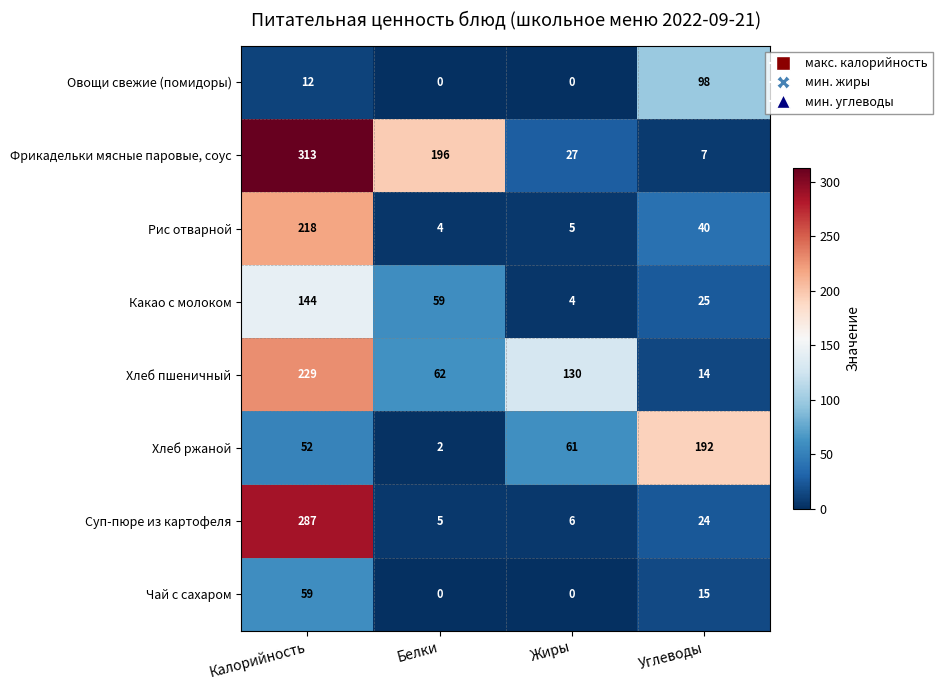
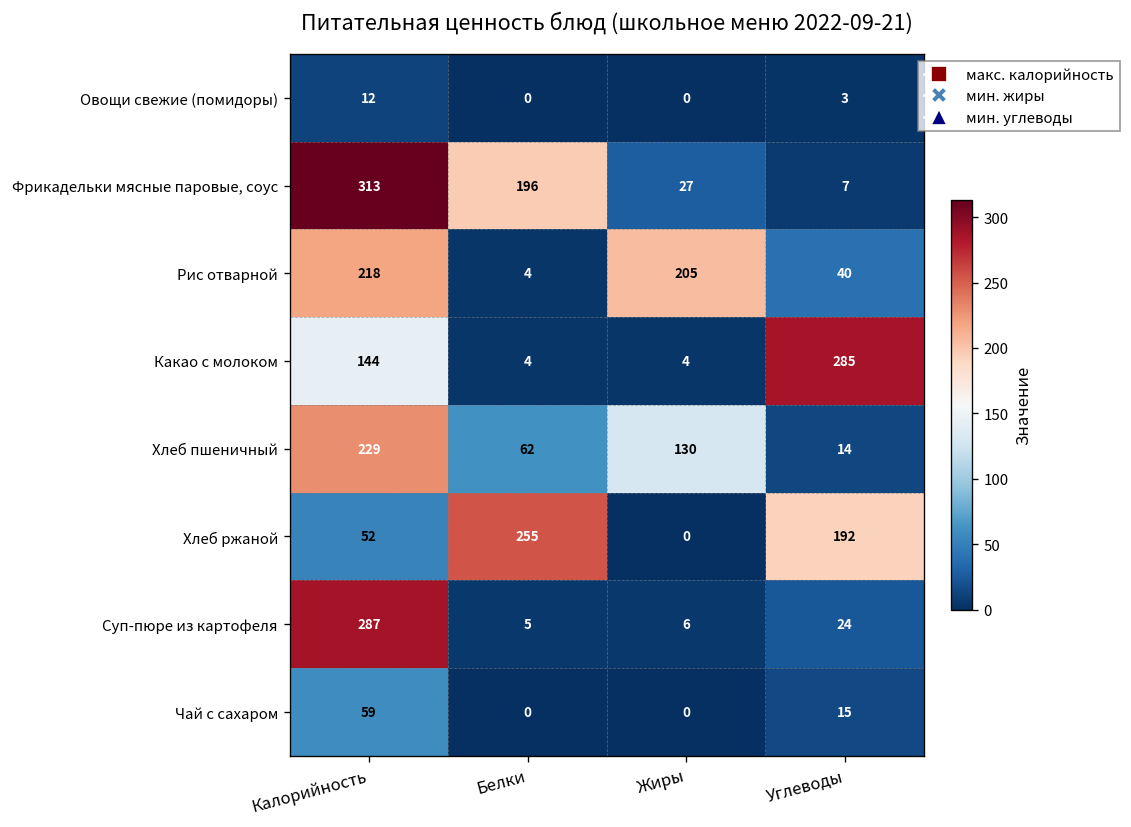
  {
    "Овощи свежие (помидоры)": {
      "Калорийность": 12,
      "Белки": 0,
      "Жиры": 0,
-     "Углеводы": 98
+     "Углеводы": 3
    },
    "Фрикадельки мясные паровые, соус": {
      "Калорийность": 313,
      "Белки": 196,
      "Жиры": 27,
      "Углеводы": 7
    },
    "Рис отварной": {
      "Калорийность": 218,
      "Белки": 4,
-     "Жиры": 5,
+     "Жиры": 205,
      "Углеводы": 40
    },
    "Какао с молоком": {
      "Калорийность": 144,
-     "Белки": 59,
+     "Белки": 4,
      "Жиры": 4,
-     "Углеводы": 25
+     "Углеводы": 285
    },
    "Хлеб пшеничный": {
      "Калорийность": 229,
      "Белки": 62,
      "Жиры": 130,
      "Углеводы": 14
    },
    "Хлеб ржаной": {
      "Калорийность": 52,
-     "Белки": 2,
-     "Жиры": 61,
+     "Белки": 255,
+     "Жиры": 0,
      "Углеводы": 192
    },
    "Суп-пюре из картофеля": {
      "Калорийность": 287,
      "Белки": 5,
      "Жиры": 6,
      "Углеводы": 24
    },
    "Чай с сахаром": {
      "Калорийность": 59,
      "Белки": 0,
      "Жиры": 0,
      "Углеводы": 15
    }
  }
